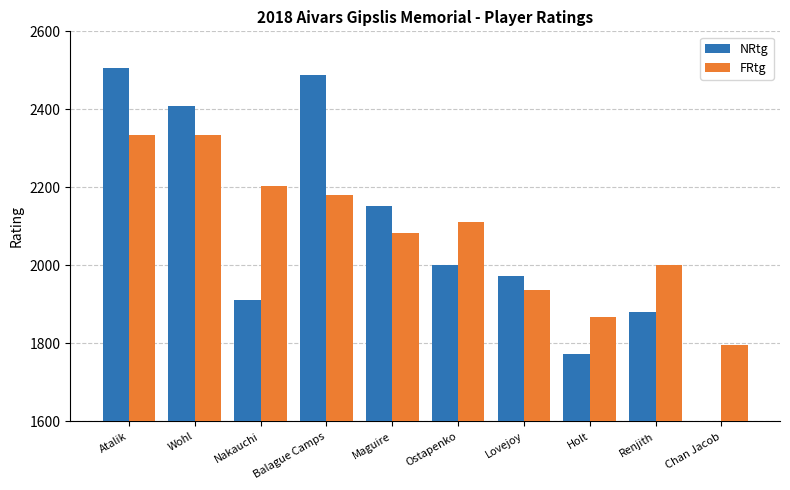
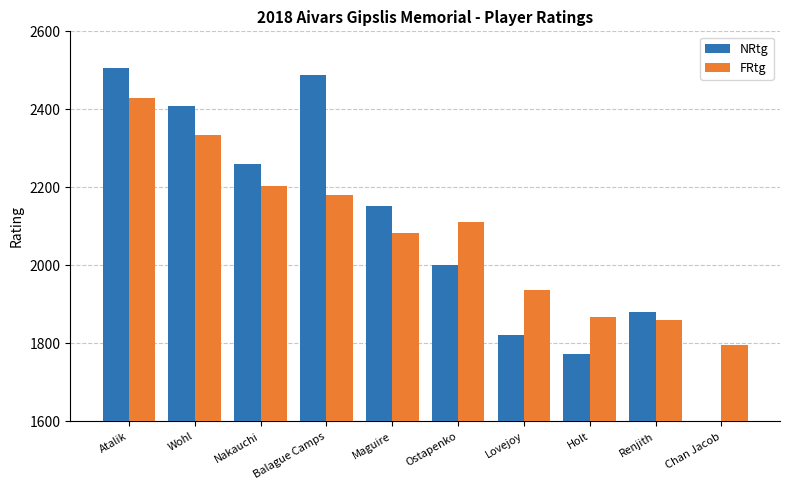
  {
    "NRtg": {
      "Atalik": 2510,
      "Wohl": 2410,
-     "Nakauchi": 1910,
+     "Nakauchi": 2260,
      "Balague Camps": 2490,
      "Maguire": 2150,
      "Ostapenko": 2000,
-     "Lovejoy": 1970,
+     "Lovejoy": 1820,
      "Holt": 1770,
      "Renjith": 1880
    },
    "FRtg": {
-     "Atalik": 2330,
+     "Atalik": 2430,
      "Wohl": 2330,
      "Nakauchi": 2200,
      "Balague Camps": 2180,
      "Maguire": 2080,
      "Ostapenko": 2110,
      "Lovejoy": 1940,
      "Holt": 1870,
-     "Renjith": 2000,
+     "Renjith": 1860,
      "Chan Jacob": 1800
    }
  }
